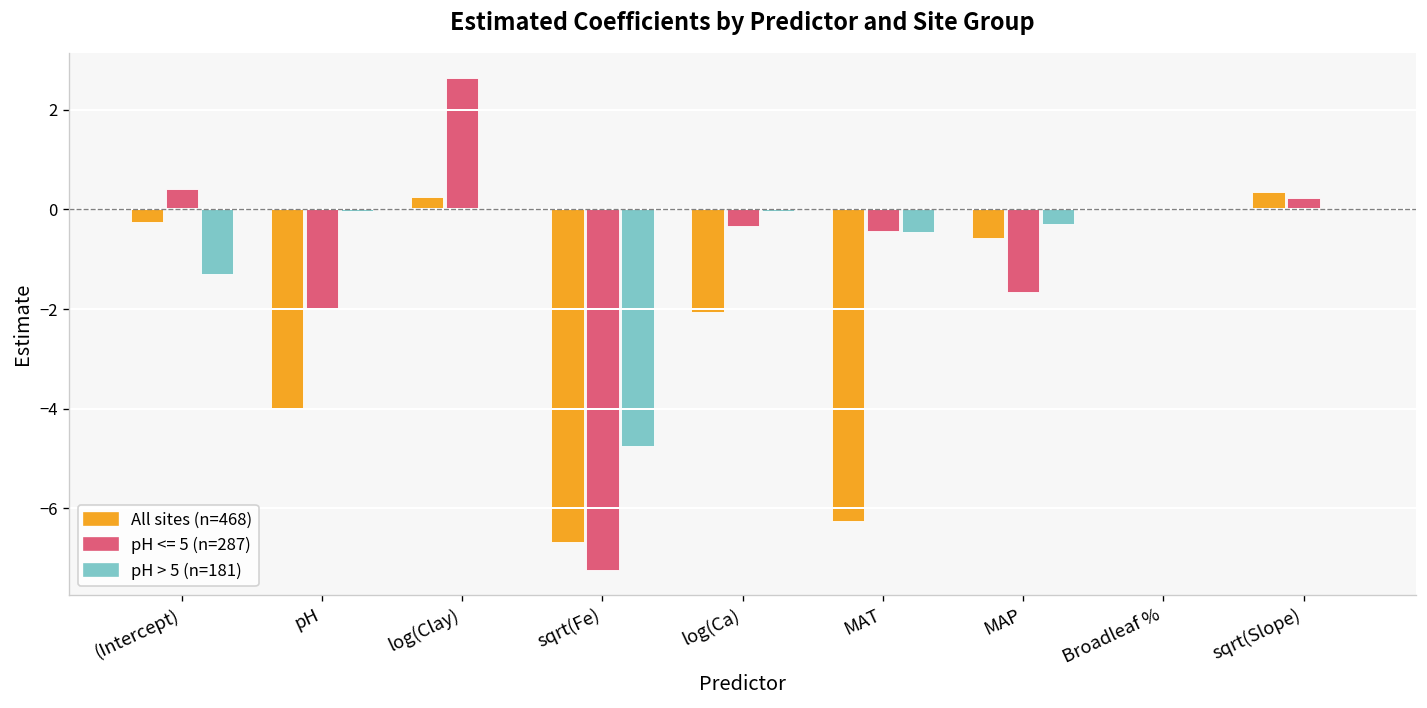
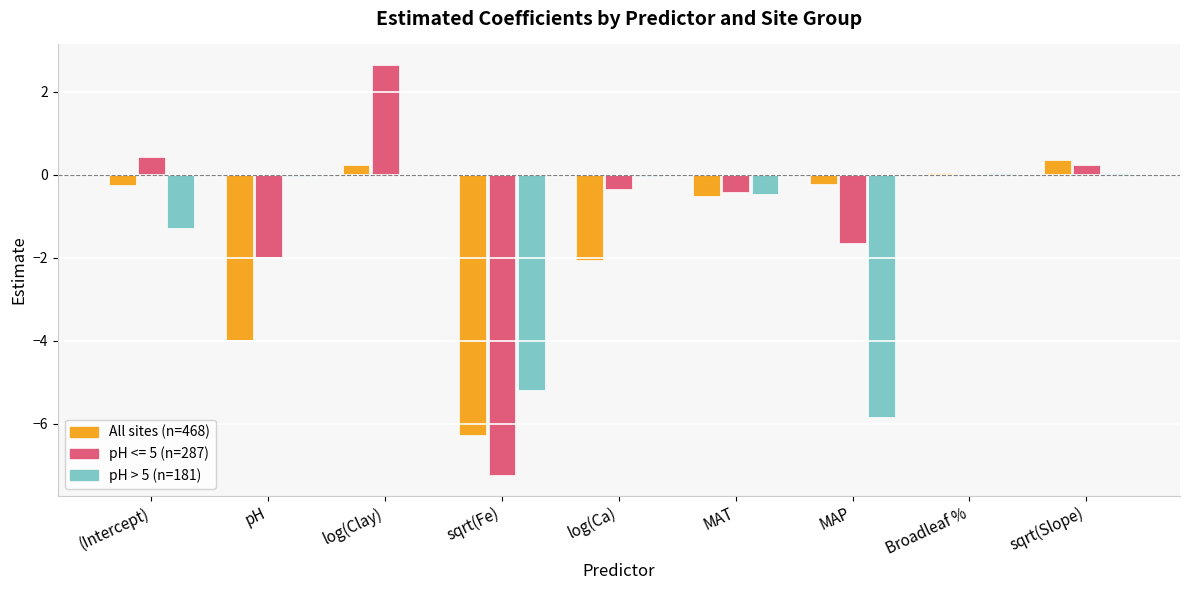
  {
    "All sites (n=468)": {
      "(Intercept)": -0.3,
      "pH": -4.0,
      "log(Clay)": 0.2,
-     "sqrt(Fe)": -6.7,
+     "sqrt(Fe)": -6.3,
      "log(Ca)": -2.1,
-     "MAT": -6.3,
-     "MAP": -0.6,
+     "MAT": -0.5,
+     "MAP": -0.2,
      "sqrt(Slope)": 0.4
    },
    "pH <= 5 (n=287)": {
      "(Intercept)": 0.4,
      "pH": -2.0,
      "log(Clay)": 2.6,
      "sqrt(Fe)": -7.2,
      "log(Ca)": -0.3,
      "MAT": -0.4,
      "MAP": -1.7,
      "sqrt(Slope)": 0.2
    },
    "pH > 5 (n=181)": {
      "(Intercept)": -1.3,
-     "sqrt(Fe)": -4.7,
+     "sqrt(Fe)": -5.2,
      "MAT": -0.5,
-     "MAP": -0.3
+     "MAP": -5.8
    }
  }
